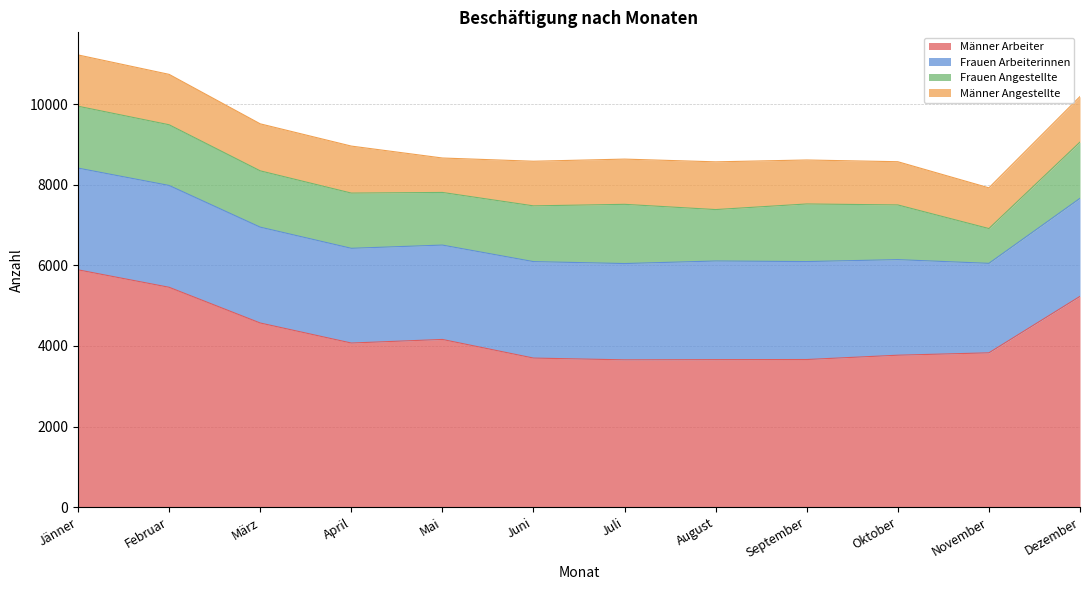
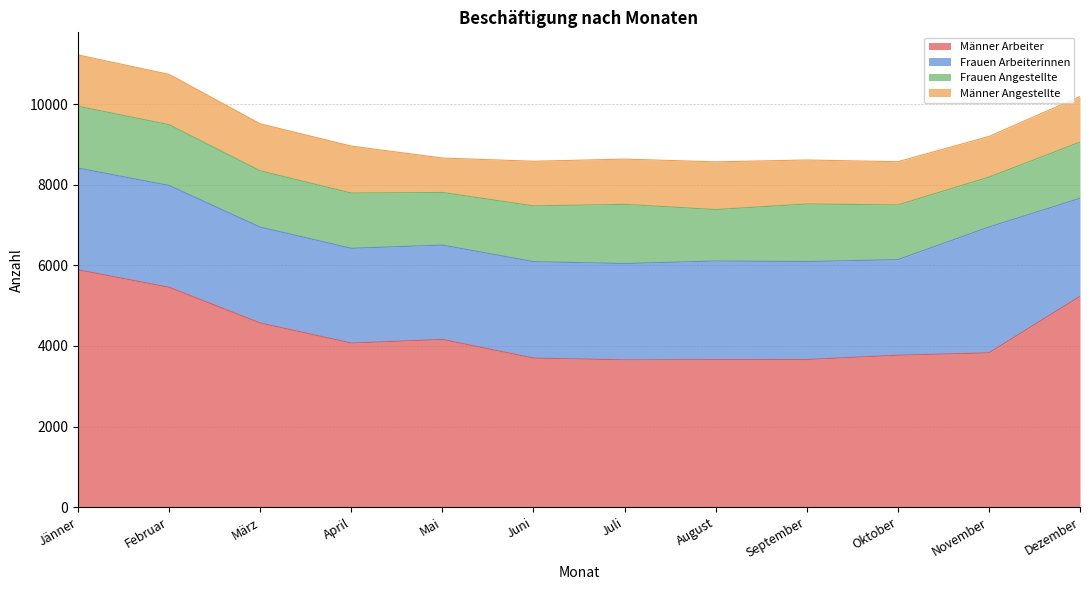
  {
    "Männer Arbeiter": {
      "Jänner": 5900,
      "Februar": 5500,
      "März": 4600,
      "April": 4100,
      "Mai": 4200,
      "Juni": 3700,
      "Juli": 3700,
      "August": 3700,
      "September": 3700,
      "Oktober": 3800,
      "November": 3800,
      "Dezember": 5200
    },
    "Frauen Arbeiterinnen": {
      "Jänner": 2500,
      "Februar": 2500,
      "März": 2400,
      "April": 2400,
      "Mai": 2300,
      "Juni": 2400,
      "Juli": 2400,
      "August": 2400,
      "September": 2400,
      "Oktober": 2400,
-     "November": 2200,
+     "November": 3100,
      "Dezember": 2400
    },
    "Frauen Angestellte": {
      "Jänner": 1500,
      "Februar": 1500,
      "März": 1400,
      "April": 1400,
      "Mai": 1300,
      "Juni": 1400,
      "Juli": 1500,
      "August": 1300,
      "September": 1400,
      "Oktober": 1400,
-     "November": 900,
+     "November": 1200,
      "Dezember": 1400
    },
    "Männer Angestellte": {
      "Jänner": 1300,
      "Februar": 1300,
      "März": 1200,
      "April": 1200,
      "Mai": 900,
      "Juni": 1100,
      "Juli": 1100,
      "August": 1200,
      "September": 1100,
      "Oktober": 1100,
      "November": 1000,
      "Dezember": 1100
    }
  }
